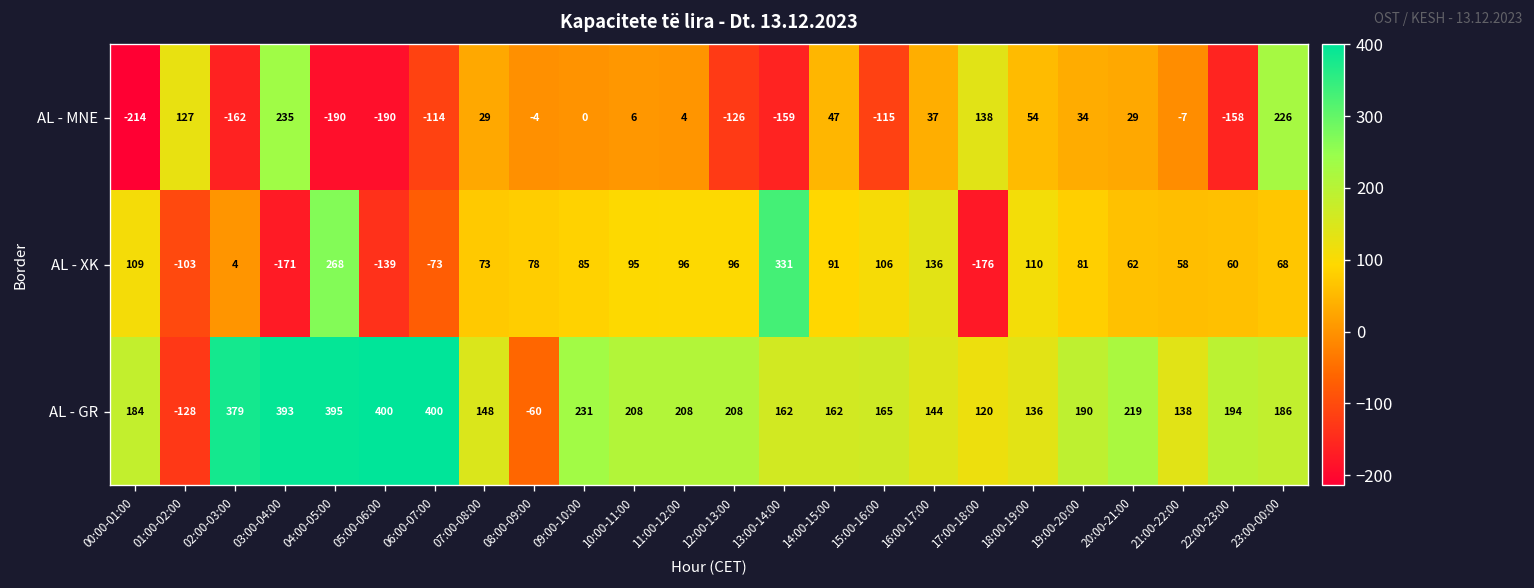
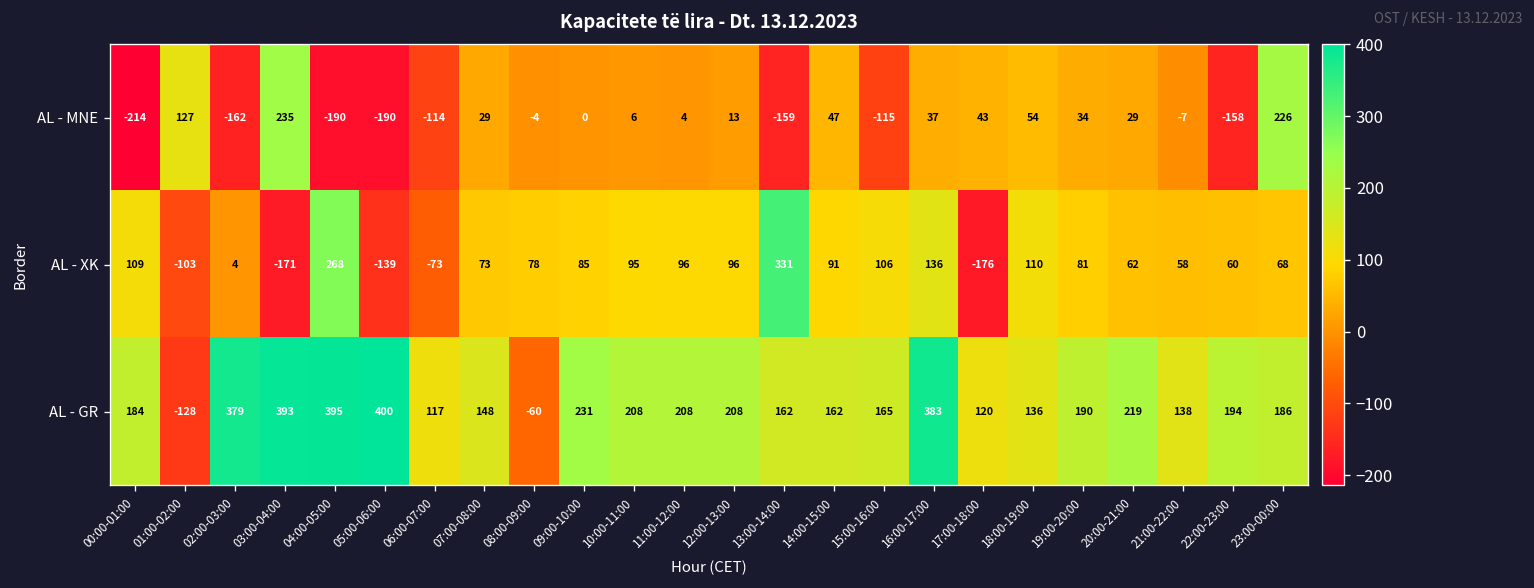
  {
    "AL - MNE": {
      "00:00-01:00": -214,
      "01:00-02:00": 127,
      "02:00-03:00": -162,
      "03:00-04:00": 235,
      "04:00-05:00": -190,
      "05:00-06:00": -190,
      "06:00-07:00": -114,
      "07:00-08:00": 29,
      "08:00-09:00": -4,
      "09:00-10:00": 0,
      "10:00-11:00": 6,
      "11:00-12:00": 4,
-     "12:00-13:00": -126,
+     "12:00-13:00": 13,
      "13:00-14:00": -159,
      "14:00-15:00": 47,
      "15:00-16:00": -115,
      "16:00-17:00": 37,
-     "17:00-18:00": 138,
+     "17:00-18:00": 43,
      "18:00-19:00": 54,
      "19:00-20:00": 34,
      "20:00-21:00": 29,
      "21:00-22:00": -7,
      "22:00-23:00": -158,
      "23:00-00:00": 226
    },
    "AL - XK": {
      "00:00-01:00": 109,
      "01:00-02:00": -103,
      "02:00-03:00": 4,
      "03:00-04:00": -171,
      "04:00-05:00": 268,
      "05:00-06:00": -139,
      "06:00-07:00": -73,
      "07:00-08:00": 73,
      "08:00-09:00": 78,
      "09:00-10:00": 85,
      "10:00-11:00": 95,
      "11:00-12:00": 96,
      "12:00-13:00": 96,
      "13:00-14:00": 331,
      "14:00-15:00": 91,
      "15:00-16:00": 106,
      "16:00-17:00": 136,
      "17:00-18:00": -176,
      "18:00-19:00": 110,
      "19:00-20:00": 81,
      "20:00-21:00": 62,
      "21:00-22:00": 58,
      "22:00-23:00": 60,
      "23:00-00:00": 68
    },
    "AL - GR": {
      "00:00-01:00": 184,
      "01:00-02:00": -128,
      "02:00-03:00": 379,
      "03:00-04:00": 393,
      "04:00-05:00": 395,
      "05:00-06:00": 400,
-     "06:00-07:00": 400,
+     "06:00-07:00": 117,
      "07:00-08:00": 148,
      "08:00-09:00": -60,
      "09:00-10:00": 231,
      "10:00-11:00": 208,
      "11:00-12:00": 208,
      "12:00-13:00": 208,
      "13:00-14:00": 162,
      "14:00-15:00": 162,
      "15:00-16:00": 165,
-     "16:00-17:00": 144,
+     "16:00-17:00": 383,
      "17:00-18:00": 120,
      "18:00-19:00": 136,
      "19:00-20:00": 190,
      "20:00-21:00": 219,
      "21:00-22:00": 138,
      "22:00-23:00": 194,
      "23:00-00:00": 186
    }
  }
